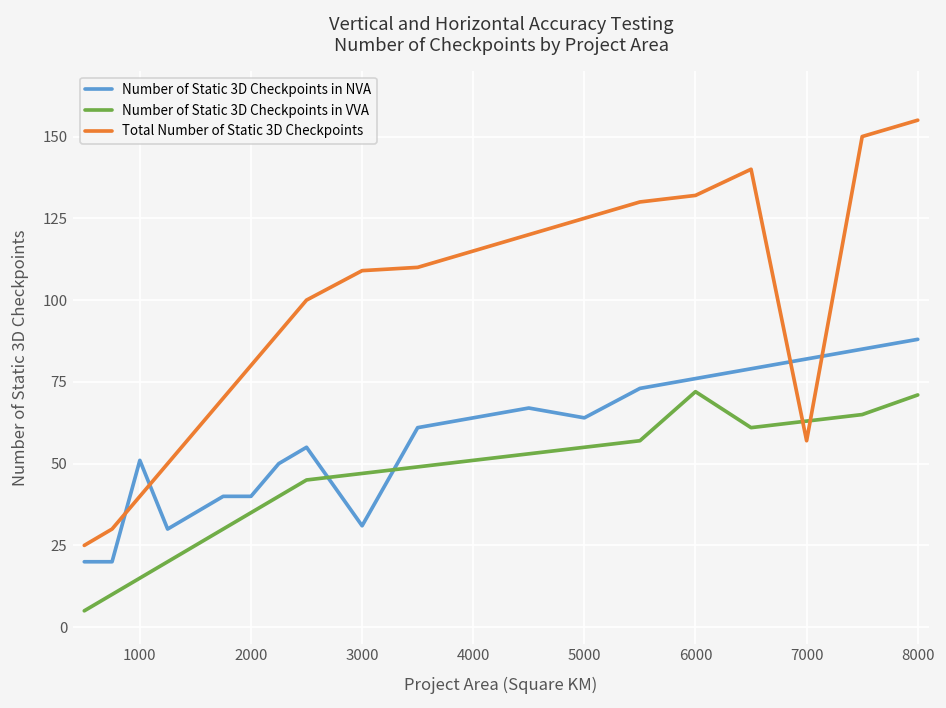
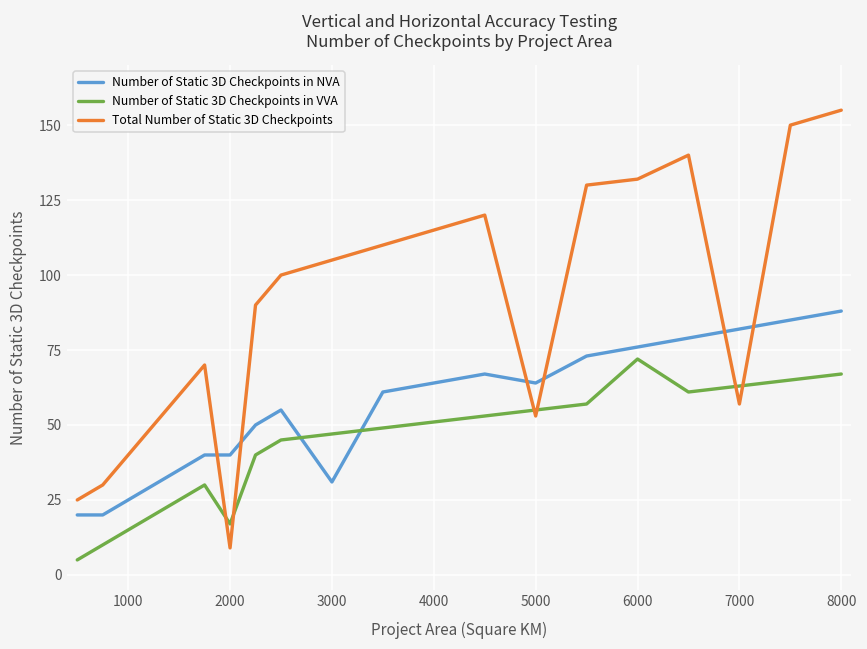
  {
    "Number of Static 3D Checkpoints in NVA": {
-     "1000": 51,
+     "1000": 25,
      "2000": 40,
      "3000": 31,
      "4000": 64,
      "5000": 64,
      "6000": 76,
      "7000": 82,
      "8000": 88
    },
    "Number of Static 3D Checkpoints in VVA": {
      "1000": 15,
-     "2000": 35,
+     "2000": 17,
      "3000": 47,
      "4000": 51,
      "5000": 55,
      "6000": 72,
      "7000": 63,
-     "8000": 71
+     "8000": 67
    },
    "Total Number of Static 3D Checkpoints": {
      "1000": 40,
-     "2000": 80,
-     "3000": 109,
+     "2000": 9,
+     "3000": 105,
      "4000": 115,
-     "5000": 125,
+     "5000": 53,
      "6000": 132,
      "7000": 57,
      "8000": 155
    }
  }
